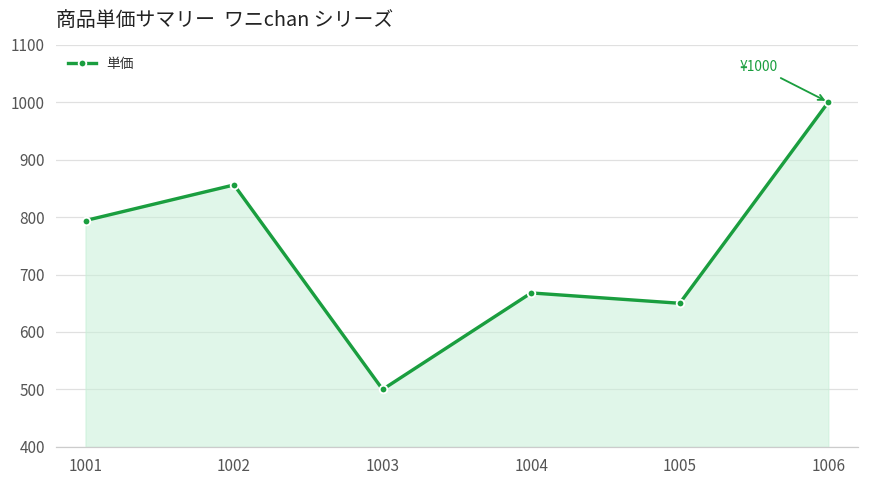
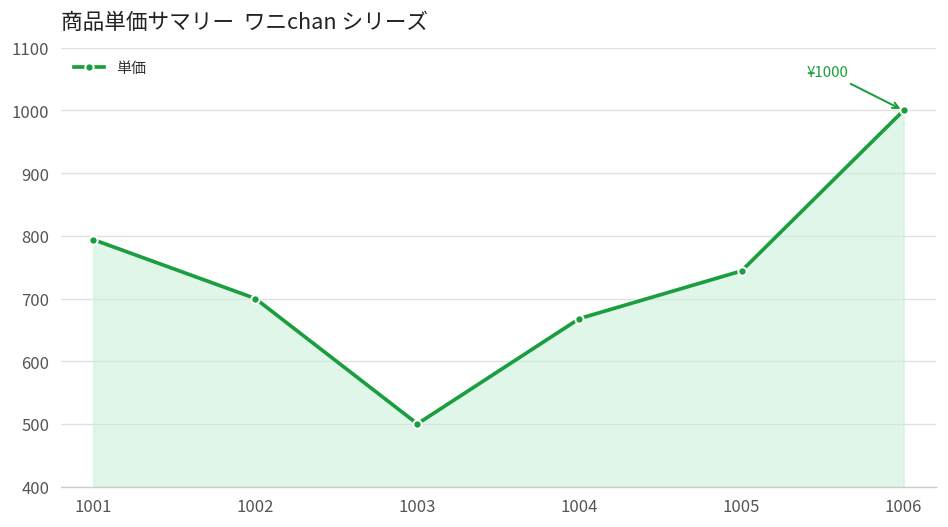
  {
    "1001": 790,
-   "1002": 860,
+   "1002": 700,
    "1003": 500,
    "1004": 670,
-   "1005": 650
+   "1005": 740
  }
